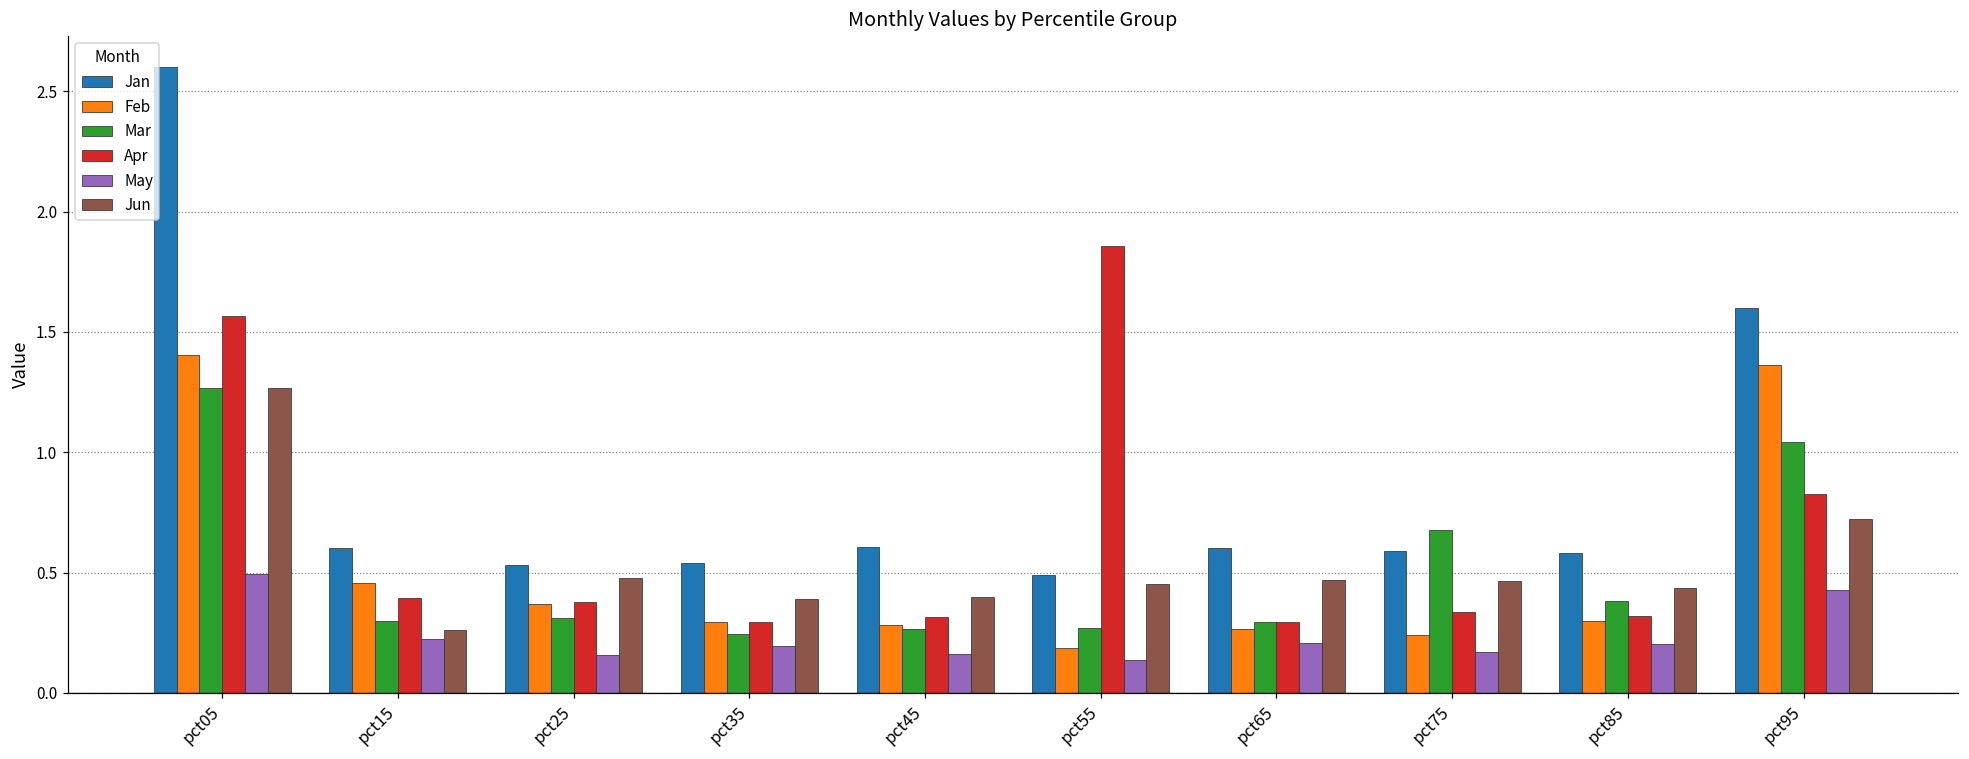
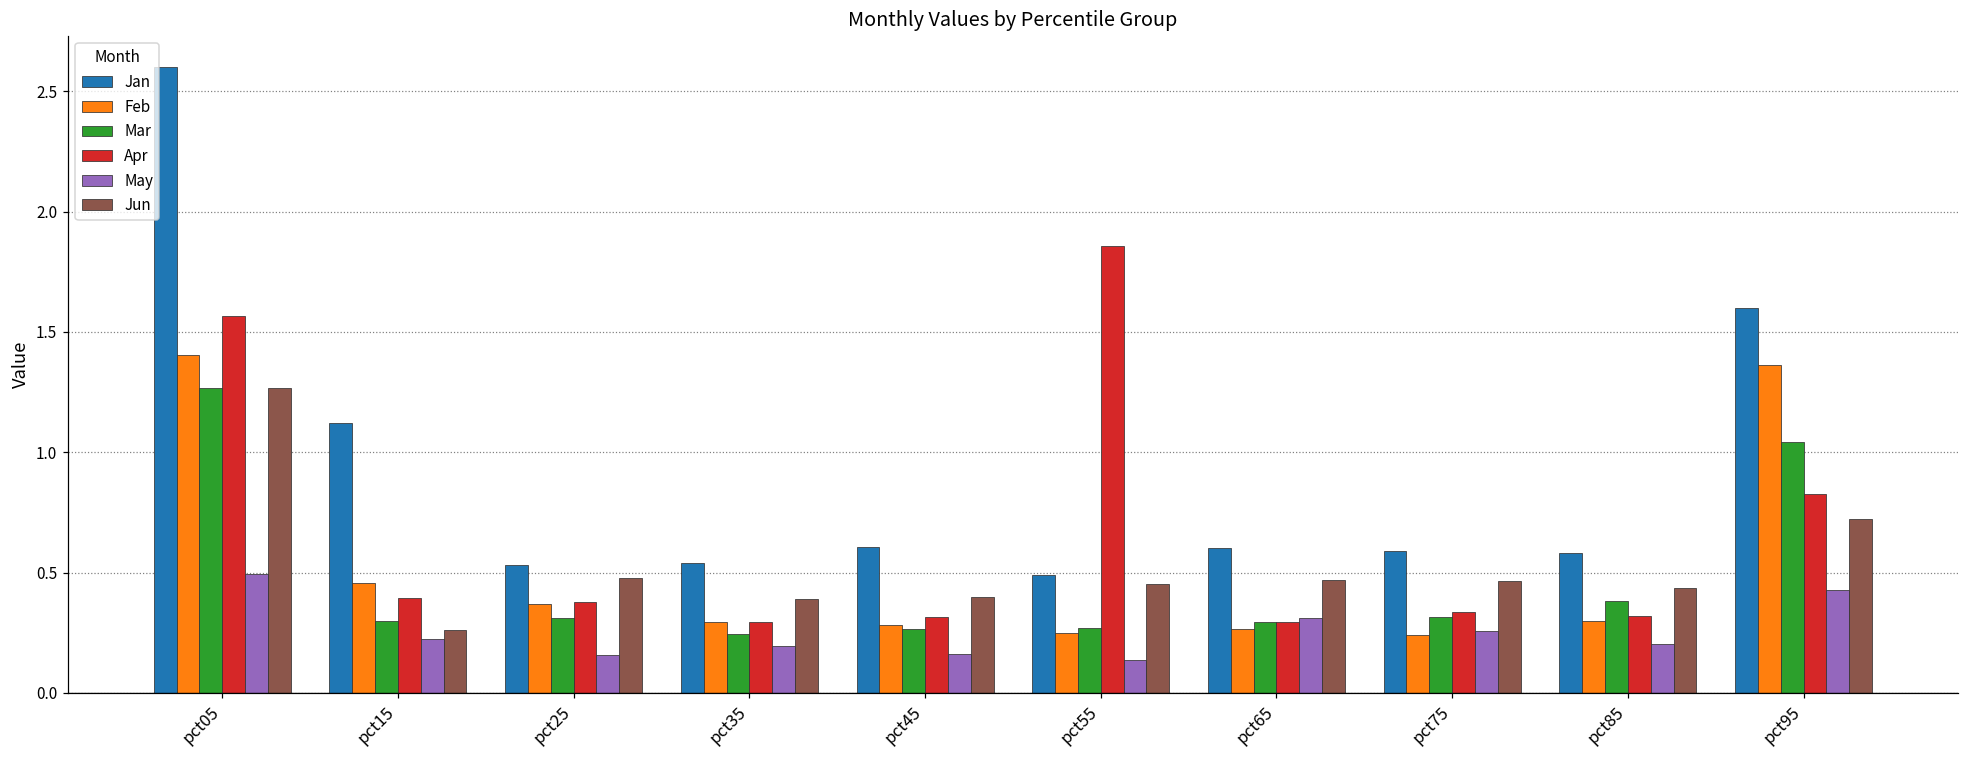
  {
    "Jan": {
      "pct05": 2.60,
-     "pct15": 0.60,
+     "pct15": 1.12,
      "pct25": 0.53,
      "pct35": 0.54,
      "pct45": 0.60,
      "pct55": 0.49,
      "pct65": 0.60,
      "pct75": 0.59,
      "pct85": 0.58,
      "pct95": 1.60
    },
    "Feb": {
      "pct05": 1.40,
      "pct15": 0.46,
      "pct25": 0.37,
      "pct35": 0.30,
      "pct45": 0.28,
-     "pct55": 0.18,
+     "pct55": 0.25,
      "pct65": 0.26,
      "pct75": 0.24,
      "pct85": 0.30,
      "pct95": 1.36
    },
    "Mar": {
      "pct05": 1.27,
      "pct15": 0.30,
      "pct25": 0.31,
      "pct35": 0.24,
      "pct45": 0.27,
      "pct55": 0.27,
      "pct65": 0.30,
-     "pct75": 0.68,
+     "pct75": 0.32,
      "pct85": 0.38,
      "pct95": 1.04
    },
    "Apr": {
      "pct05": 1.57,
      "pct15": 0.39,
      "pct25": 0.38,
      "pct35": 0.30,
      "pct45": 0.31,
      "pct55": 1.86,
      "pct65": 0.30,
      "pct75": 0.34,
      "pct85": 0.32,
      "pct95": 0.83
    },
    "May": {
      "pct05": 0.49,
      "pct15": 0.22,
      "pct25": 0.16,
      "pct35": 0.19,
      "pct45": 0.16,
      "pct55": 0.14,
-     "pct65": 0.21,
-     "pct75": 0.17,
+     "pct65": 0.31,
+     "pct75": 0.26,
      "pct85": 0.20,
      "pct95": 0.43
    },
    "Jun": {
      "pct05": 1.27,
      "pct15": 0.26,
      "pct25": 0.48,
      "pct35": 0.39,
      "pct45": 0.40,
      "pct55": 0.45,
      "pct65": 0.47,
      "pct75": 0.46,
      "pct85": 0.44,
      "pct95": 0.72
    }
  }
